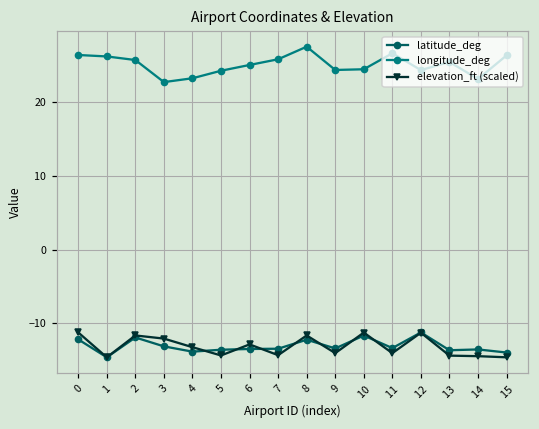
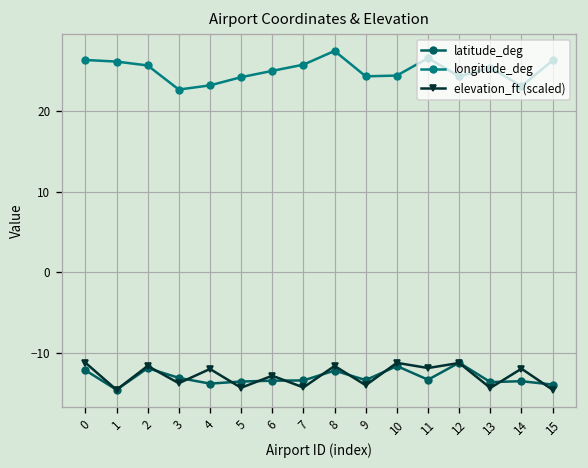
  {
    "elevation_ft (scaled)": {
      "0": -11,
-     "3": -12,
-     "4": -13,
+     "3": -14,
+     "4": -12,
      "5": -14,
      "6": -13,
      "7": -14,
      "8": -12,
      "9": -14,
      "10": -11,
-     "11": -14,
+     "11": -12,
      "13": -14,
-     "14": -14,
+     "14": -12,
      "15": -15
    }
  }
